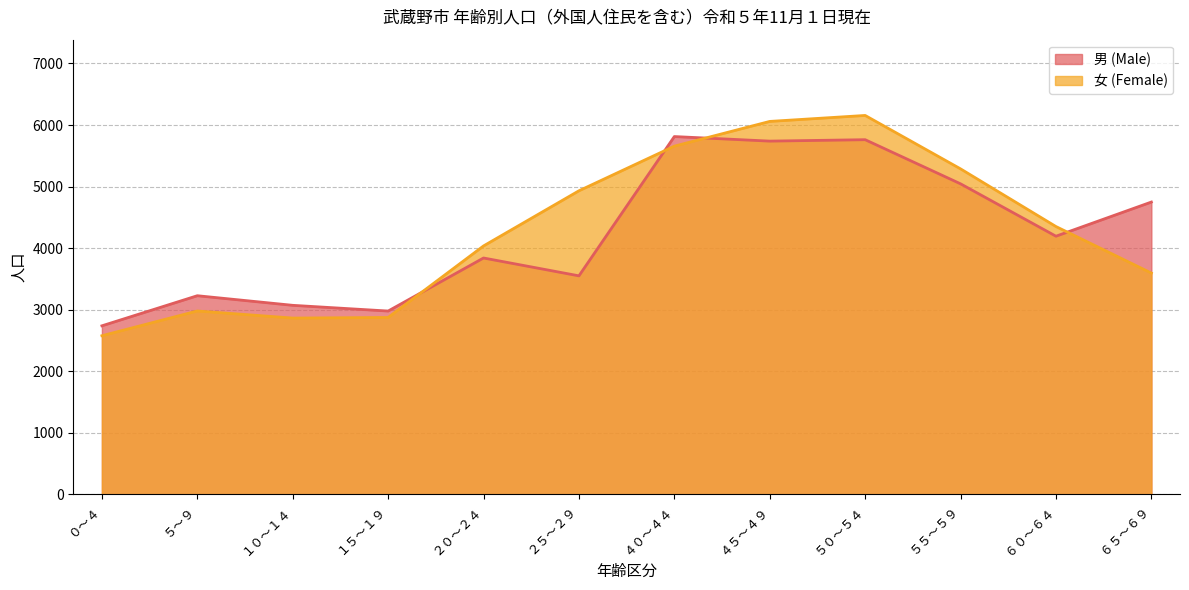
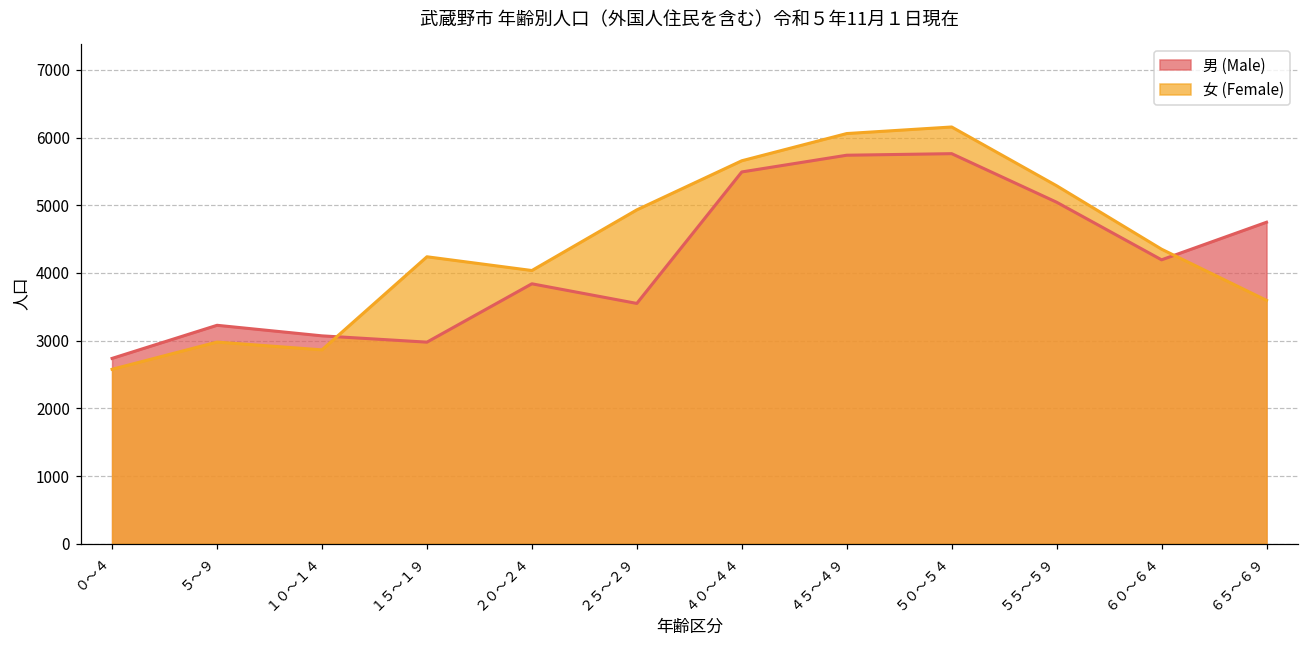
  {
    "男 (Male)": {
      "０～４": 2700,
      "５～９": 3200,
      "１０～１４": 3100,
      "１５～１９": 3000,
      "２０～２４": 3800,
      "２５～２９": 3600,
-     "４０～４４": 5800,
+     "４０～４４": 5500,
      "４５～４９": 5700,
      "５０～５４": 5800,
      "５５～５９": 5000,
      "６０～６４": 4200,
      "６５～６９": 4700
    },
    "女 (Female)": {
      "０～４": 2600,
      "５～９": 3000,
      "１０～１４": 2900,
-     "１５～１９": 2900,
+     "１５～１９": 4200,
      "２０～２４": 4000,
      "２５～２９": 4900,
      "４０～４４": 5700,
      "４５～４９": 6100,
      "５０～５４": 6200,
      "５５～５９": 5300,
      "６０～６４": 4400,
      "６５～６９": 3600
    }
  }
